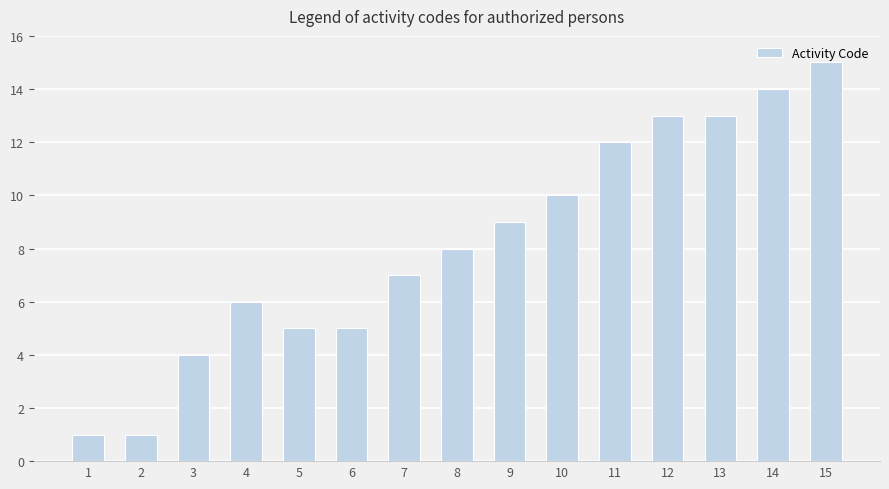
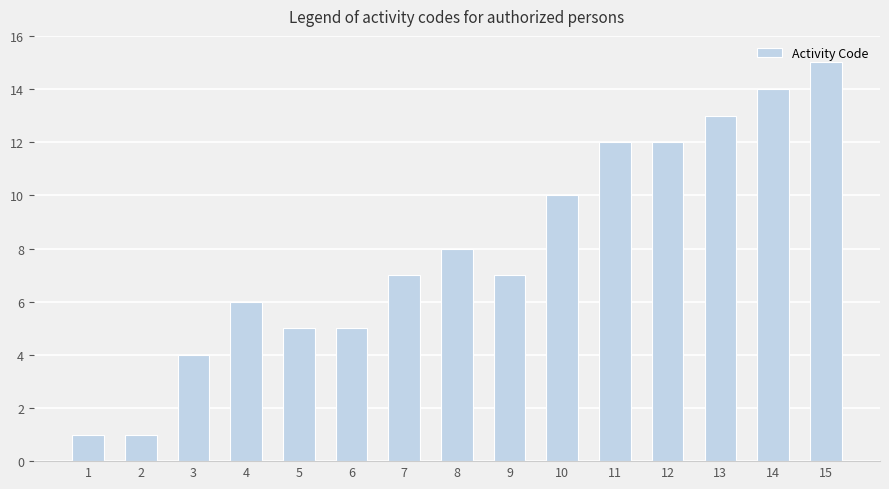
  {
    "1": 1,
    "2": 1,
    "3": 4,
    "4": 6,
    "5": 5,
    "6": 5,
    "7": 7,
    "8": 8,
-   "9": 9,
+   "9": 7,
    "10": 10,
    "11": 12,
-   "12": 13,
+   "12": 12,
    "13": 13,
    "14": 14
  }
